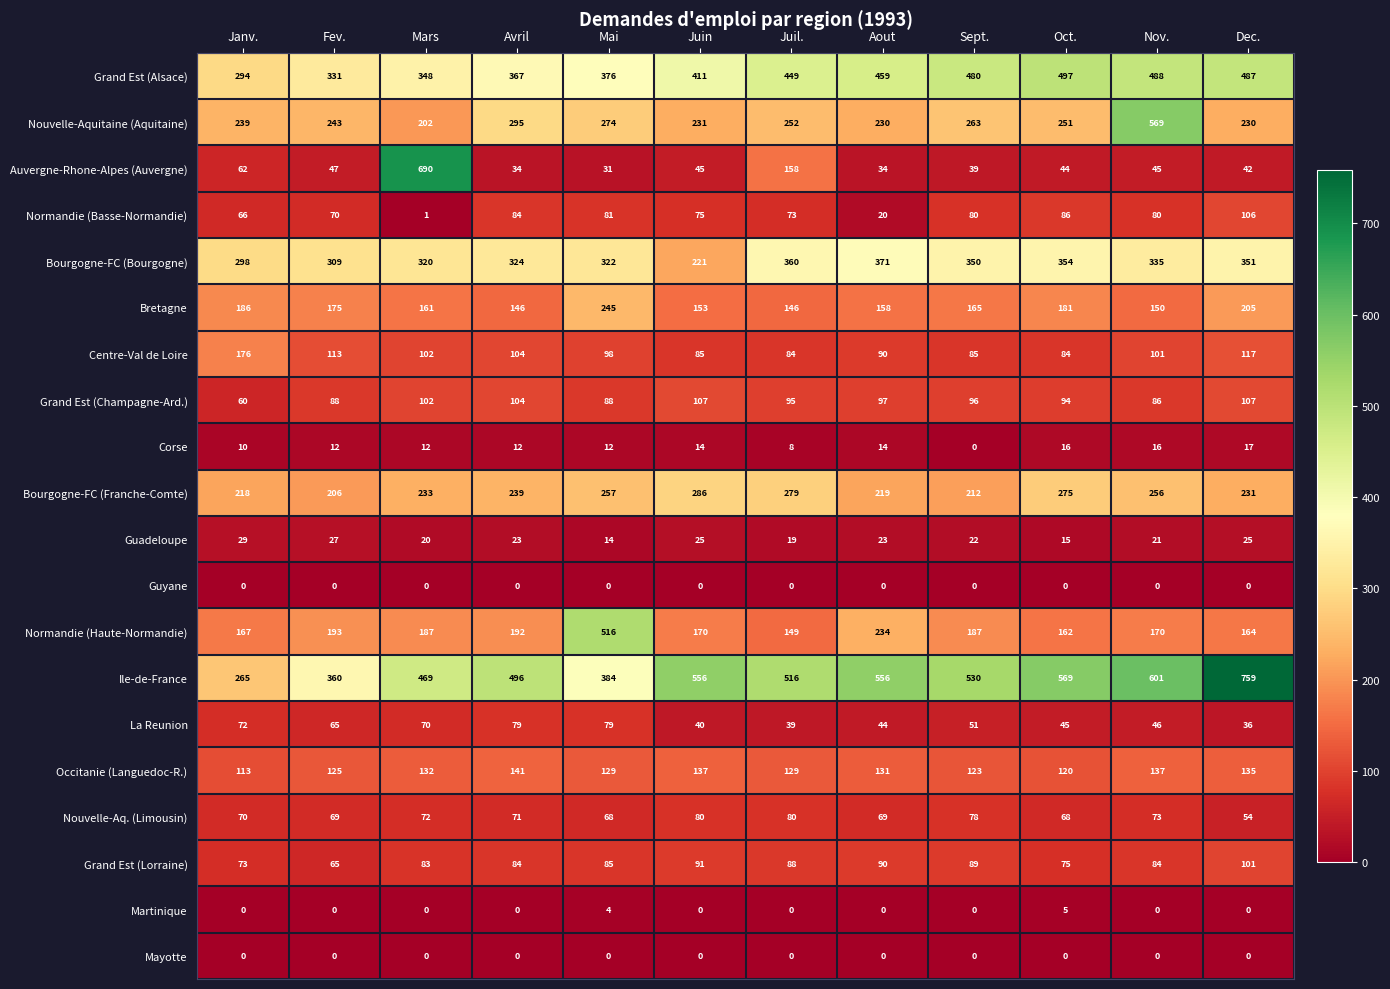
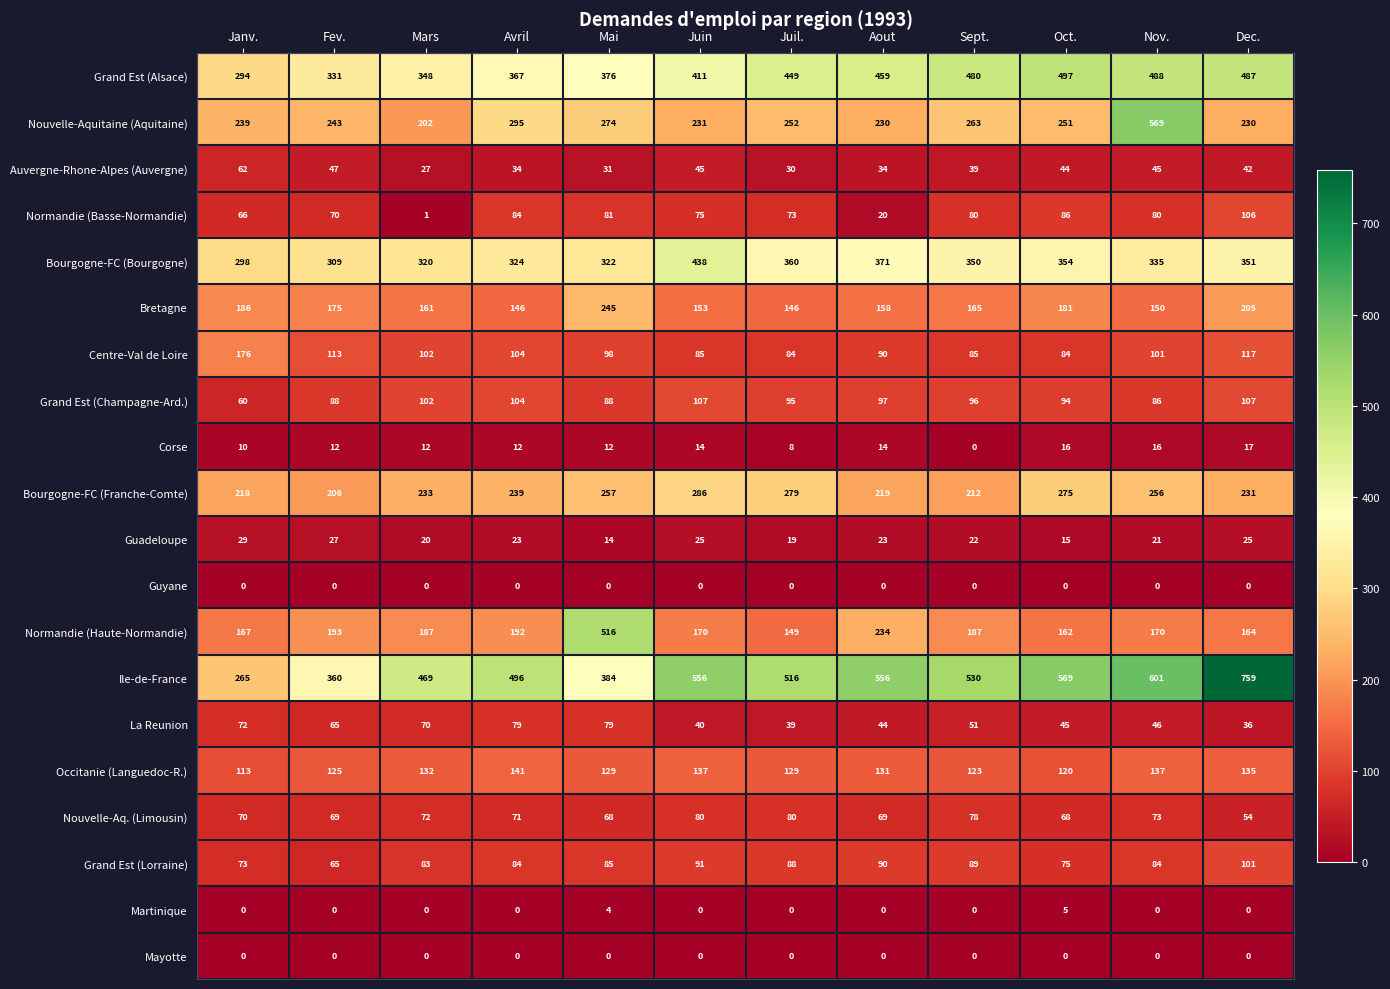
  {
    "Auvergne-Rhone-Alpes (Auvergne)": {
      "Janv.": 62,
      "Fev.": 47,
-     "Mars": 690,
+     "Mars": 27,
      "Avril": 34,
      "Mai": 31,
      "Juin": 45,
-     "Juil.": 158,
+     "Juil.": 30,
      "Aout": 34,
      "Sept.": 39,
      "Oct.": 44,
      "Nov.": 45,
      "Dec.": 42
    },
    "Bourgogne-FC (Bourgogne)": {
      "Janv.": 298,
      "Fev.": 309,
      "Mars": 320,
      "Avril": 324,
      "Mai": 322,
-     "Juin": 221,
+     "Juin": 438,
      "Juil.": 360,
      "Aout": 371,
      "Sept.": 350,
      "Oct.": 354,
      "Nov.": 335,
      "Dec.": 351
    }
  }
